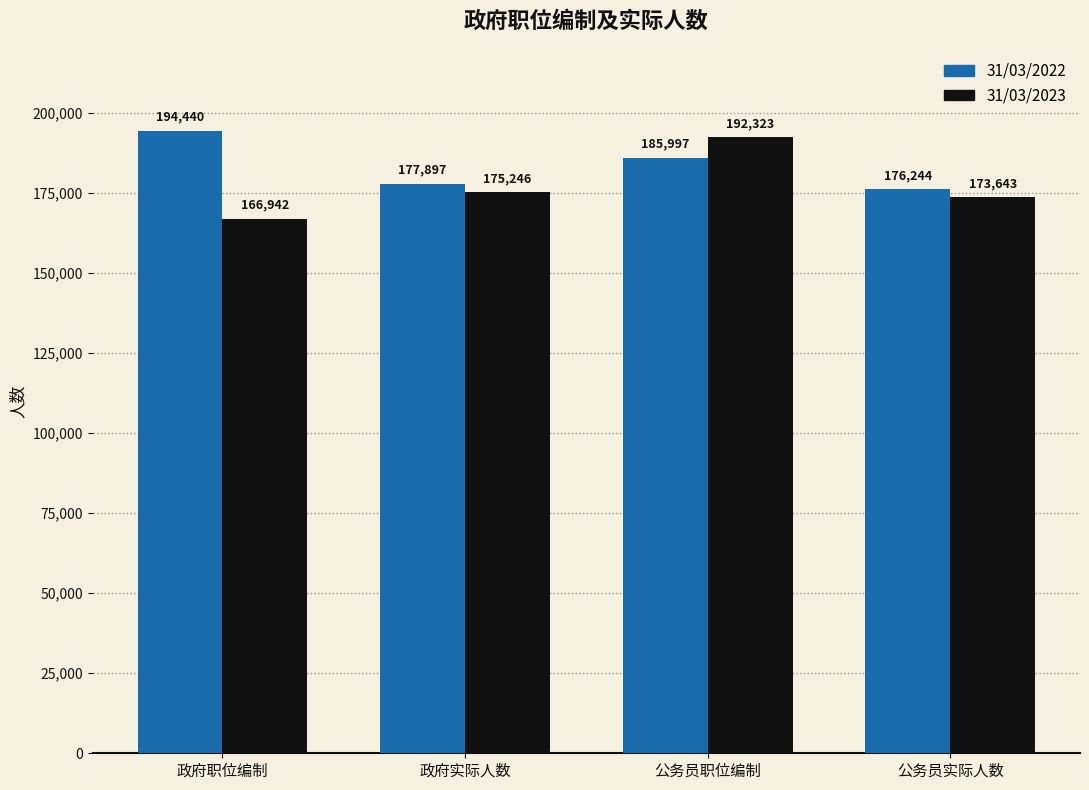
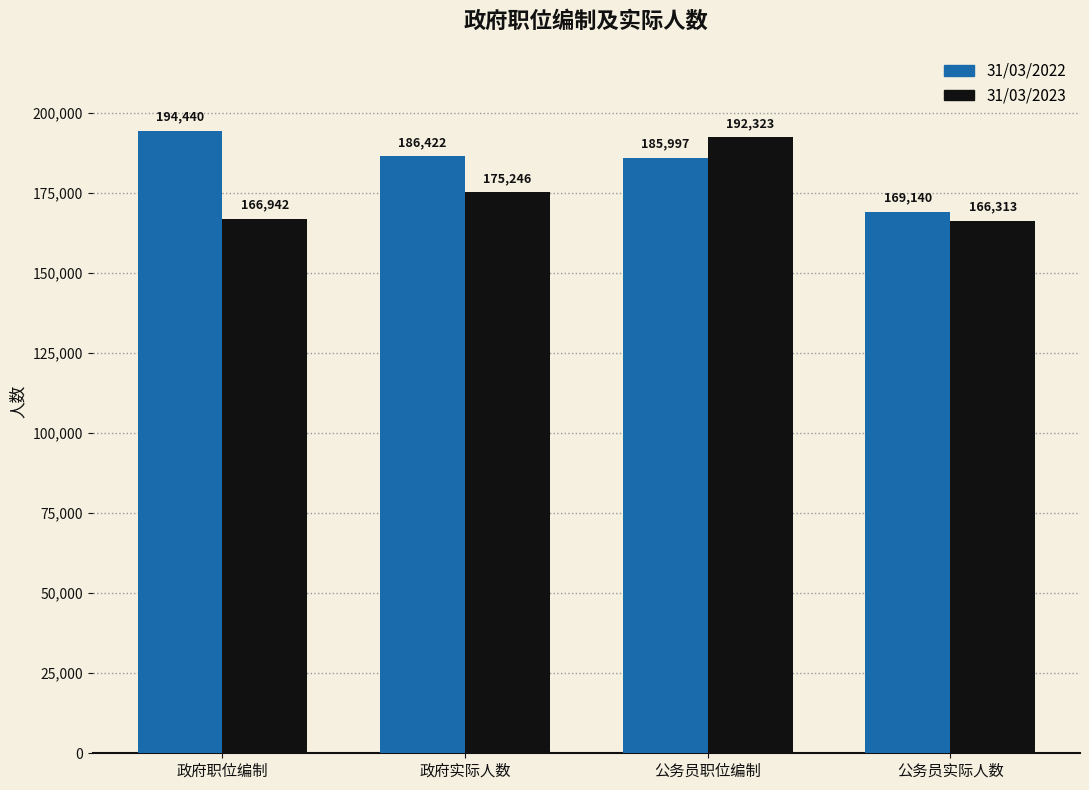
  {
    "31/03/2022": {
      "政府职位编制": "194,440",
-     "政府实际人数": "177,897",
+     "政府实际人数": "186,422",
      "公务员职位编制": "185,997",
-     "公务员实际人数": "176,244"
+     "公务员实际人数": "169,140"
    },
    "31/03/2023": {
      "政府职位编制": "166,942",
      "政府实际人数": "175,246",
      "公务员职位编制": "192,323",
-     "公务员实际人数": "173,643"
+     "公务员实际人数": "166,313"
    }
  }
